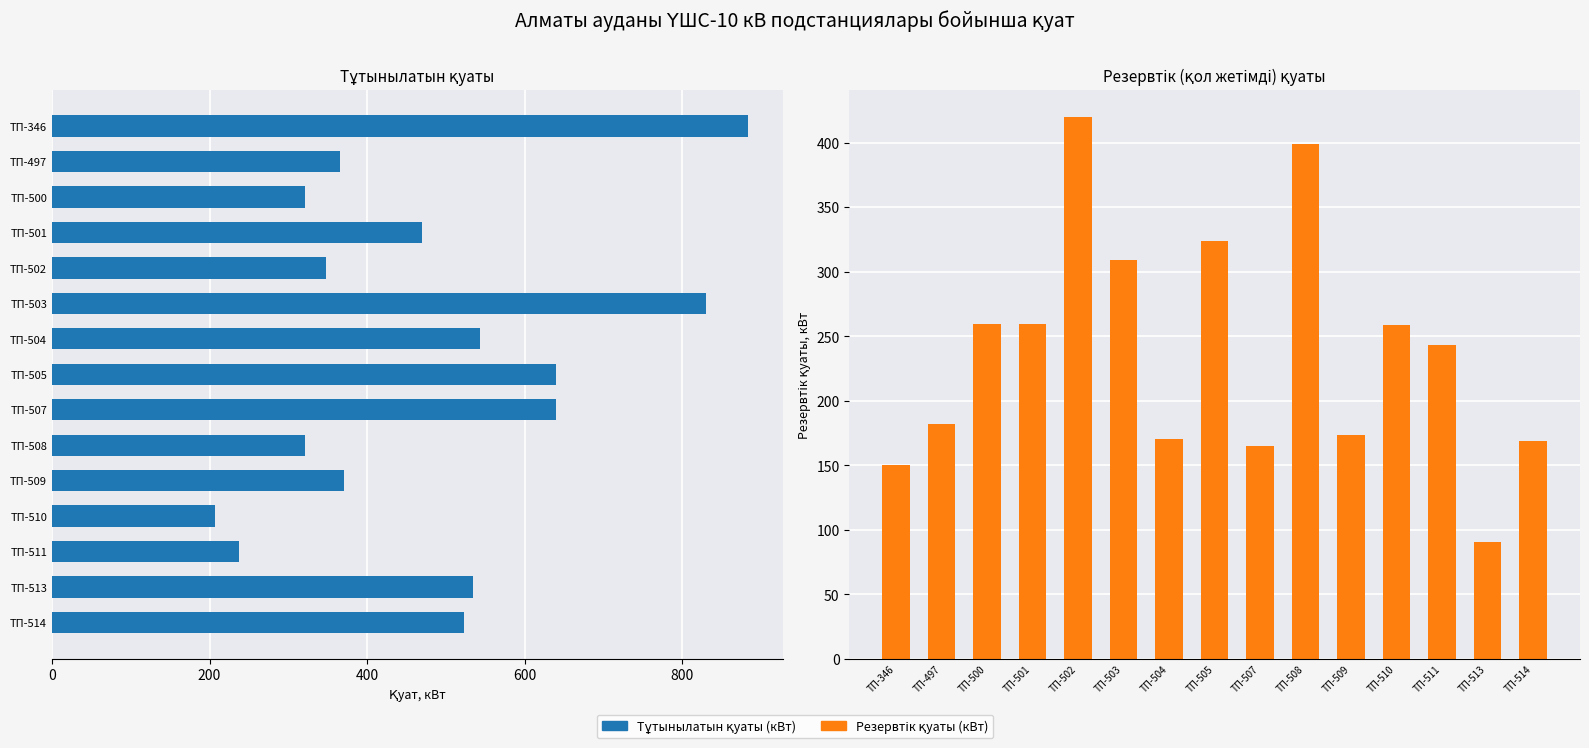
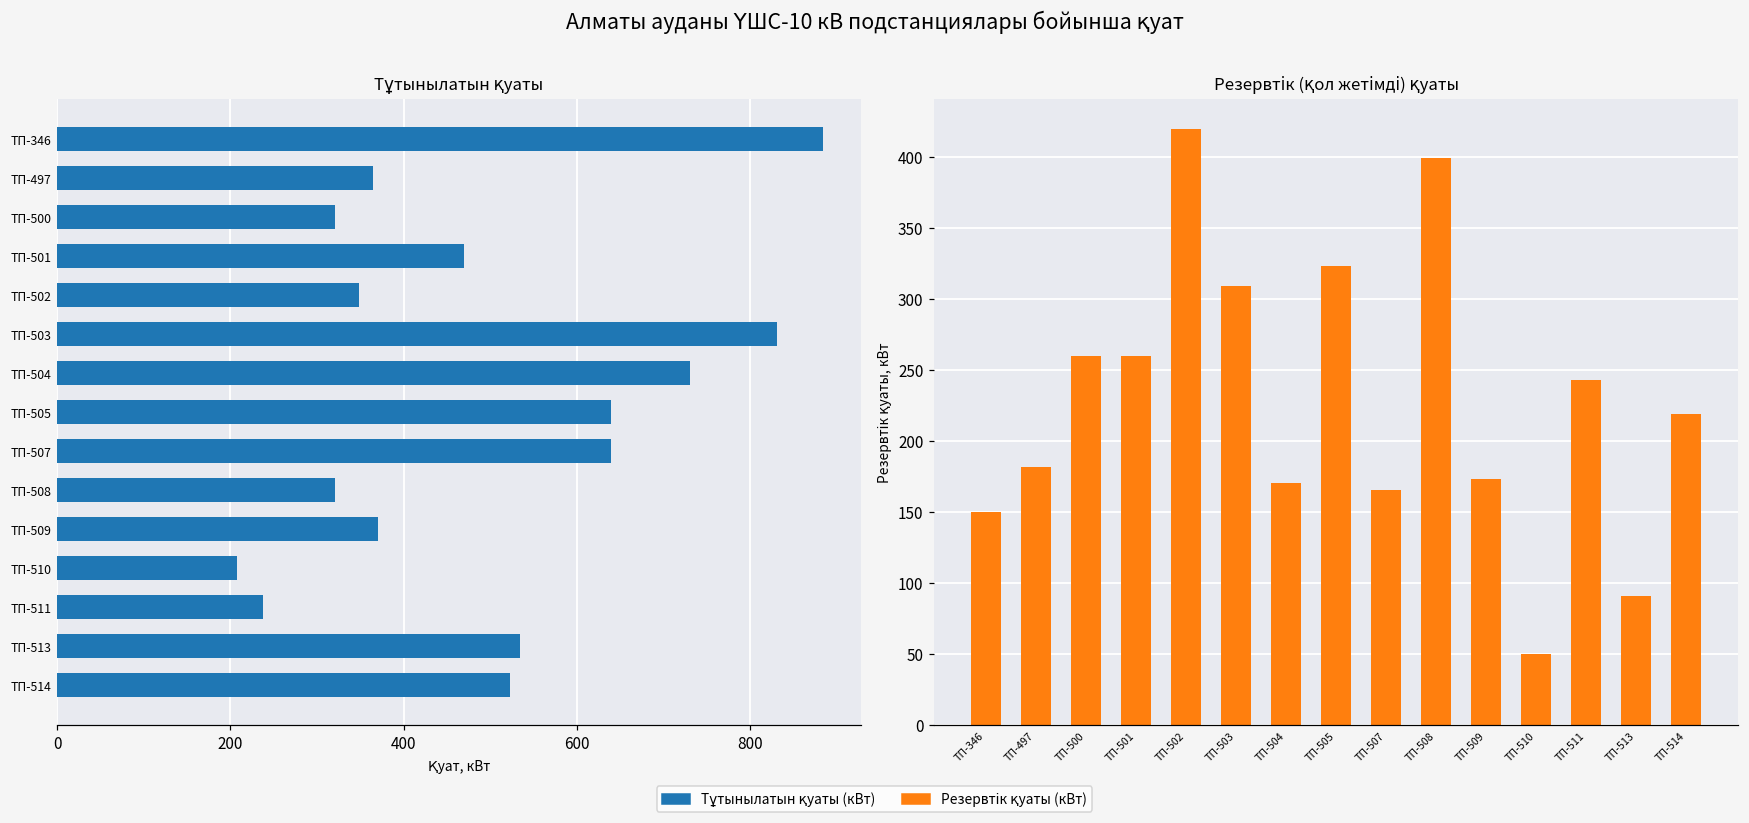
  {
    "Тұтынылатын қуаты": {
      "ТП-346": 880,
      "ТП-497": 370,
      "ТП-500": 320,
      "ТП-501": 470,
      "ТП-502": 350,
      "ТП-503": 830,
-     "ТП-504": 540,
+     "ТП-504": 730,
      "ТП-505": 640,
      "ТП-507": 640,
      "ТП-508": 320,
      "ТП-509": 370,
      "ТП-510": 210,
      "ТП-511": 240,
      "ТП-513": 530,
      "ТП-514": 520
    },
    "Резервтік (қол жетімді) қуаты": {
      "ТП-346": 150,
      "ТП-497": 182,
      "ТП-500": 260,
      "ТП-501": 260,
      "ТП-502": 420,
      "ТП-503": 309,
      "ТП-504": 170,
      "ТП-505": 323,
      "ТП-507": 165,
      "ТП-508": 399,
      "ТП-509": 173,
-     "ТП-510": 259,
+     "ТП-510": 50,
      "ТП-511": 243,
      "ТП-513": 91,
-     "ТП-514": 169
+     "ТП-514": 219
    }
  }
